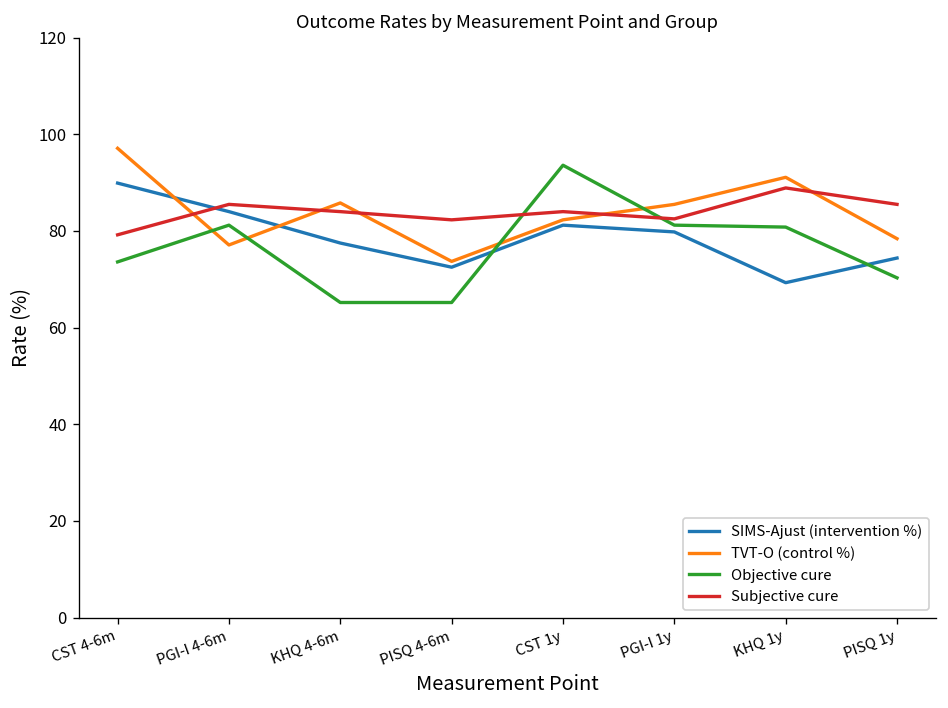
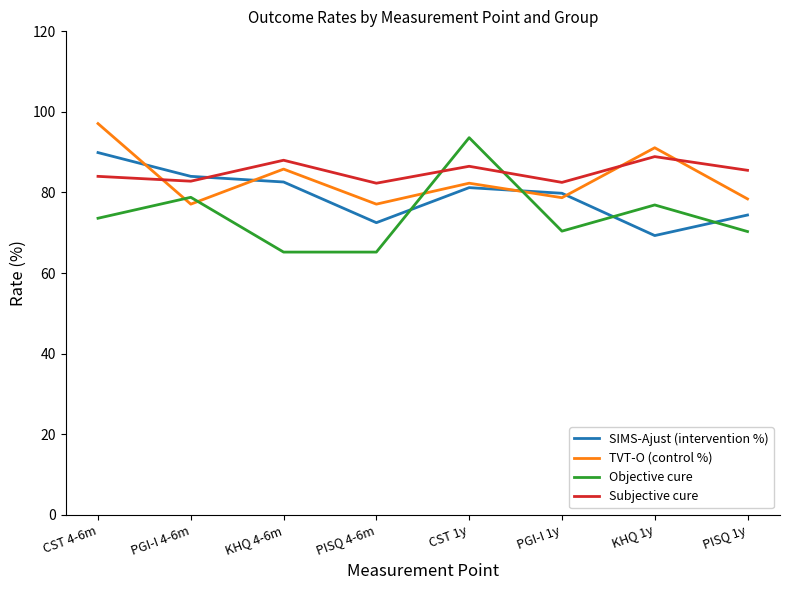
  {
    "SIMS-Ajust (intervention %)": {
      "CST 4-6m": 90,
      "PGI-I 4-6m": 84,
-     "KHQ 4-6m": 78,
+     "KHQ 4-6m": 83,
      "PISQ 4-6m": 73,
      "CST 1y": 81,
      "PGI-I 1y": 80,
      "KHQ 1y": 69,
      "PISQ 1y": 74
    },
    "TVT-O (control %)": {
      "CST 4-6m": 97,
      "PGI-I 4-6m": 77,
      "KHQ 4-6m": 86,
-     "PISQ 4-6m": 74,
+     "PISQ 4-6m": 77,
      "CST 1y": 82,
-     "PGI-I 1y": 86,
+     "PGI-I 1y": 79,
      "KHQ 1y": 91,
      "PISQ 1y": 78
    },
    "Objective cure": {
      "CST 4-6m": 74,
-     "PGI-I 4-6m": 81,
+     "PGI-I 4-6m": 79,
      "KHQ 4-6m": 65,
      "PISQ 4-6m": 65,
      "CST 1y": 94,
-     "PGI-I 1y": 81,
-     "KHQ 1y": 81,
+     "PGI-I 1y": 70,
+     "KHQ 1y": 77,
      "PISQ 1y": 70
    },
    "Subjective cure": {
-     "CST 4-6m": 79,
-     "PGI-I 4-6m": 86,
-     "KHQ 4-6m": 84,
+     "CST 4-6m": 84,
+     "PGI-I 4-6m": 83,
+     "KHQ 4-6m": 88,
      "PISQ 4-6m": 82,
-     "CST 1y": 84,
+     "CST 1y": 87,
      "PGI-I 1y": 83,
      "KHQ 1y": 89,
      "PISQ 1y": 86
    }
  }
